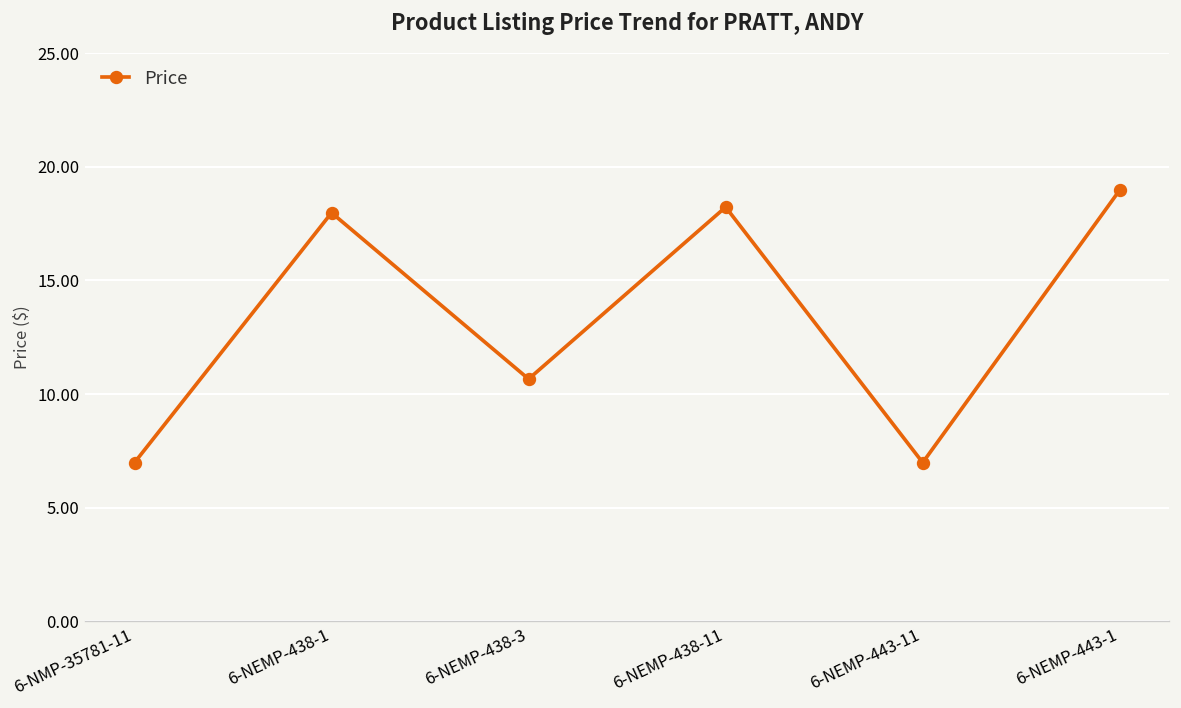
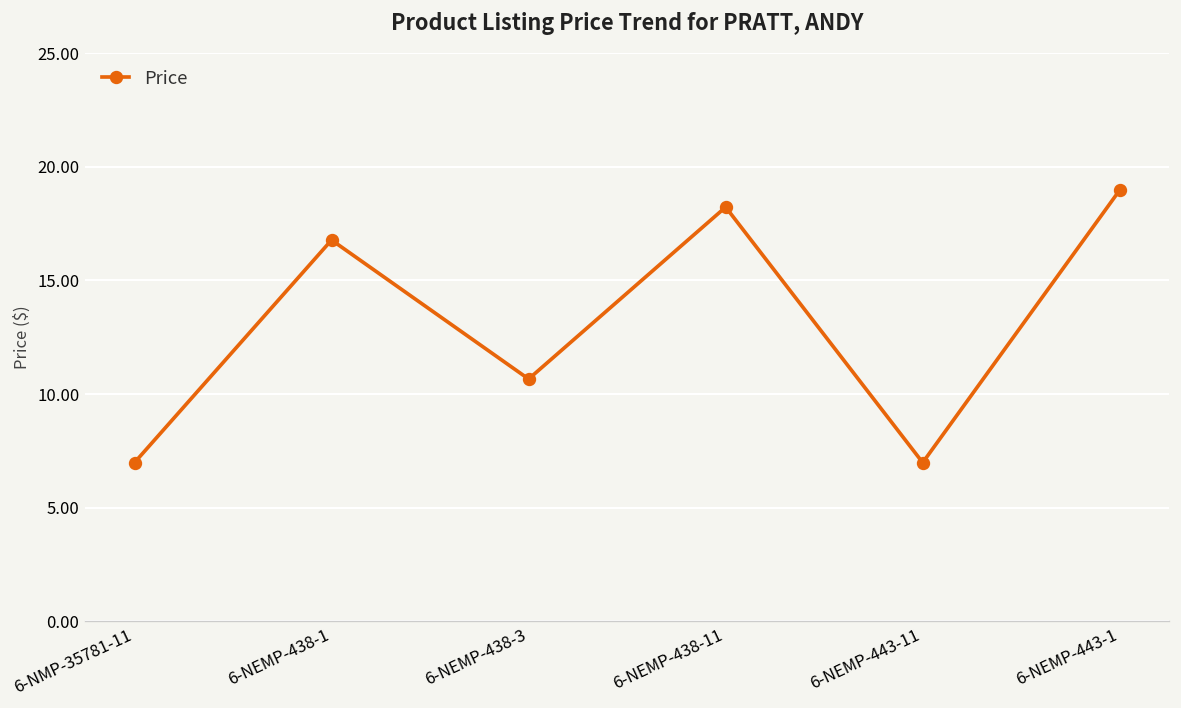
  {
    "6-NMP-35781-11": 7.0,
-   "6-NEMP-438-1": 18.0,
+   "6-NEMP-438-1": 16.8,
    "6-NEMP-438-3": 10.7,
    "6-NEMP-438-11": 18.2,
    "6-NEMP-443-11": 7.0,
    "6-NEMP-443-1": 19.0
  }
